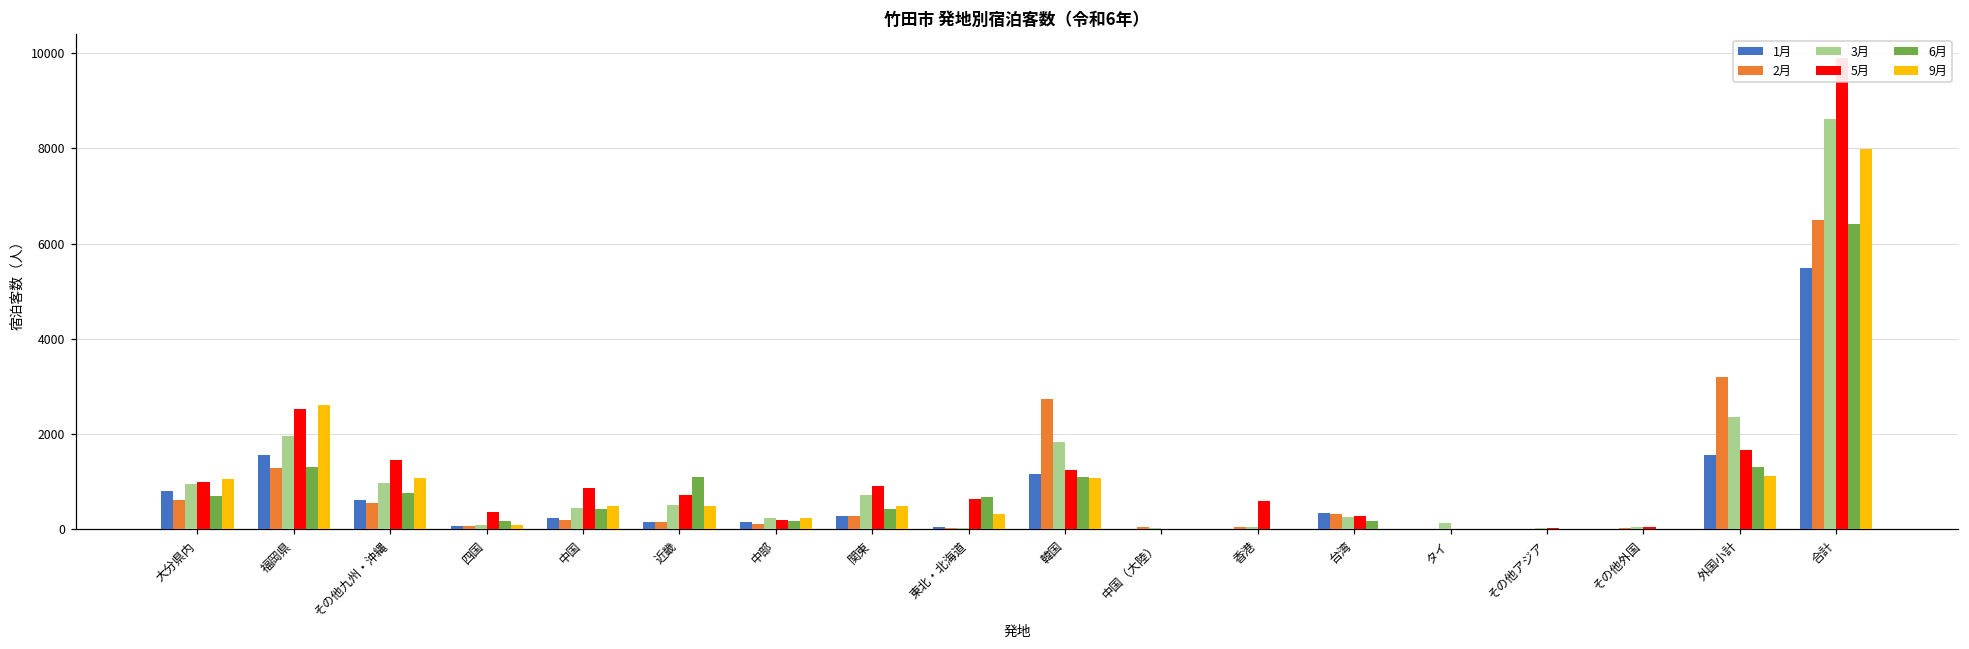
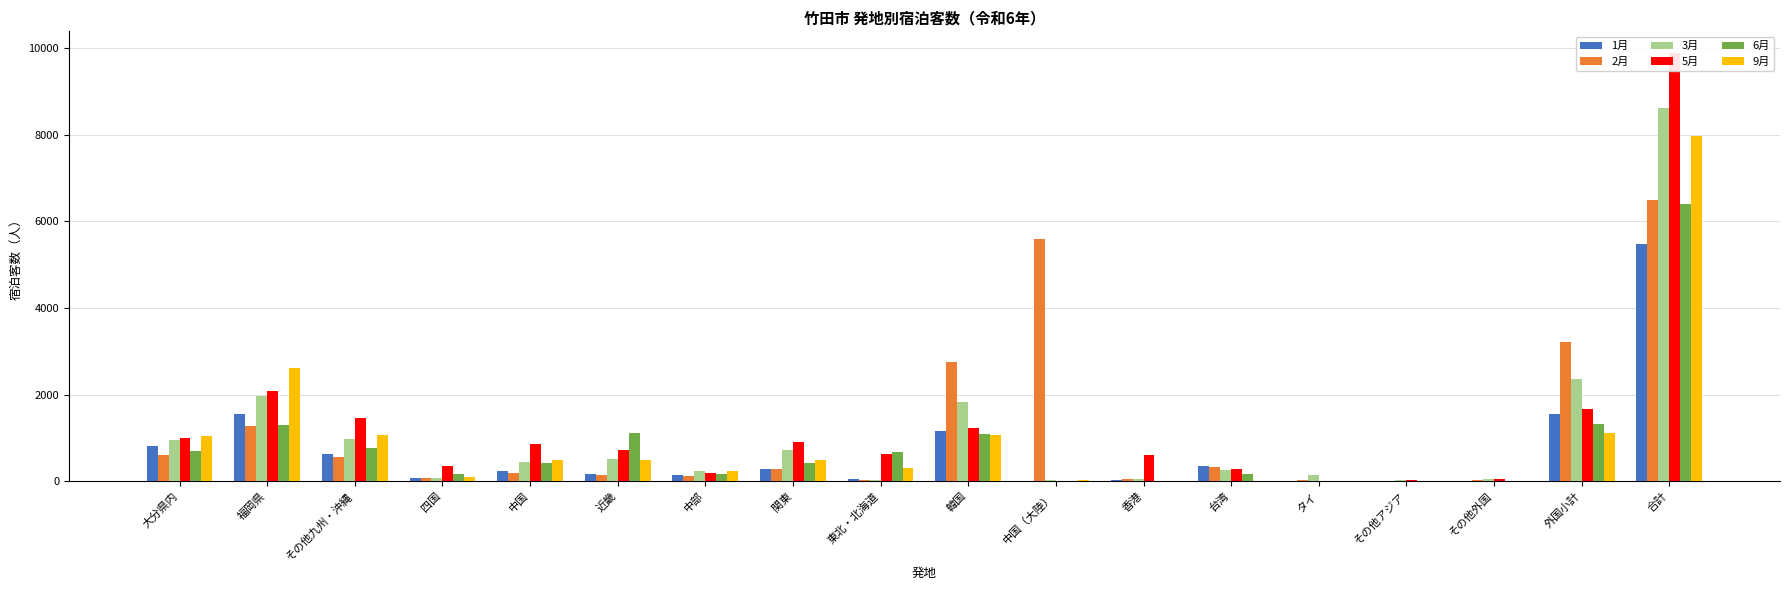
  {
    "1月": {
      "大分県内": 800,
      "福岡県": 1600,
      "その他九州・沖縄": 600,
      "四国": 100,
      "中国": 200,
      "近畿": 200,
      "中部": 100,
      "関東": 300,
      "韓国": 1200,
      "台湾": 300,
      "外国小計": 1600,
      "合計": 5500
    },
    "2月": {
      "大分県内": 600,
      "福岡県": 1300,
      "その他九州・沖縄": 600,
      "四国": 100,
      "中国": 200,
      "近畿": 100,
      "中部": 100,
      "関東": 300,
      "韓国": 2700,
-     "中国（大陸）": 100,
+     "中国（大陸）": 5600,
      "台湾": 300,
      "外国小計": 3200,
      "合計": 6500
    },
    "3月": {
      "大分県内": 1000,
      "福岡県": 2000,
      "その他九州・沖縄": 1000,
      "四国": 100,
      "中国": 400,
      "近畿": 500,
      "中部": 200,
      "関東": 700,
      "韓国": 1800,
      "台湾": 300,
      "タイ": 100,
      "外国小計": 2400,
      "合計": 8600
    },
    "5月": {
      "大分県内": 1000,
-     "福岡県": 2500,
+     "福岡県": 2100,
      "その他九州・沖縄": 1500,
      "四国": 400,
      "中国": 900,
      "近畿": 700,
      "中部": 200,
      "関東": 900,
      "東北・北海道": 600,
      "韓国": 1200,
      "香港": 600,
      "台湾": 300,
      "その他外国": 100,
      "外国小計": 1700
    },
    "6月": {
      "大分県内": 700,
      "福岡県": 1300,
      "その他九州・沖縄": 800,
      "四国": 200,
      "中国": 400,
      "近畿": 1100,
      "中部": 200,
      "関東": 400,
      "東北・北海道": 700,
      "韓国": 1100,
      "台湾": 200,
      "外国小計": 1300,
      "合計": 6400
    },
    "9月": {
      "大分県内": 1100,
      "福岡県": 2600,
      "その他九州・沖縄": 1100,
      "四国": 100,
      "中国": 500,
      "近畿": 500,
      "中部": 200,
      "関東": 500,
      "東北・北海道": 300,
      "韓国": 1100,
      "タイ": 0,
      "外国小計": 1100,
      "合計": 8000
    }
  }
